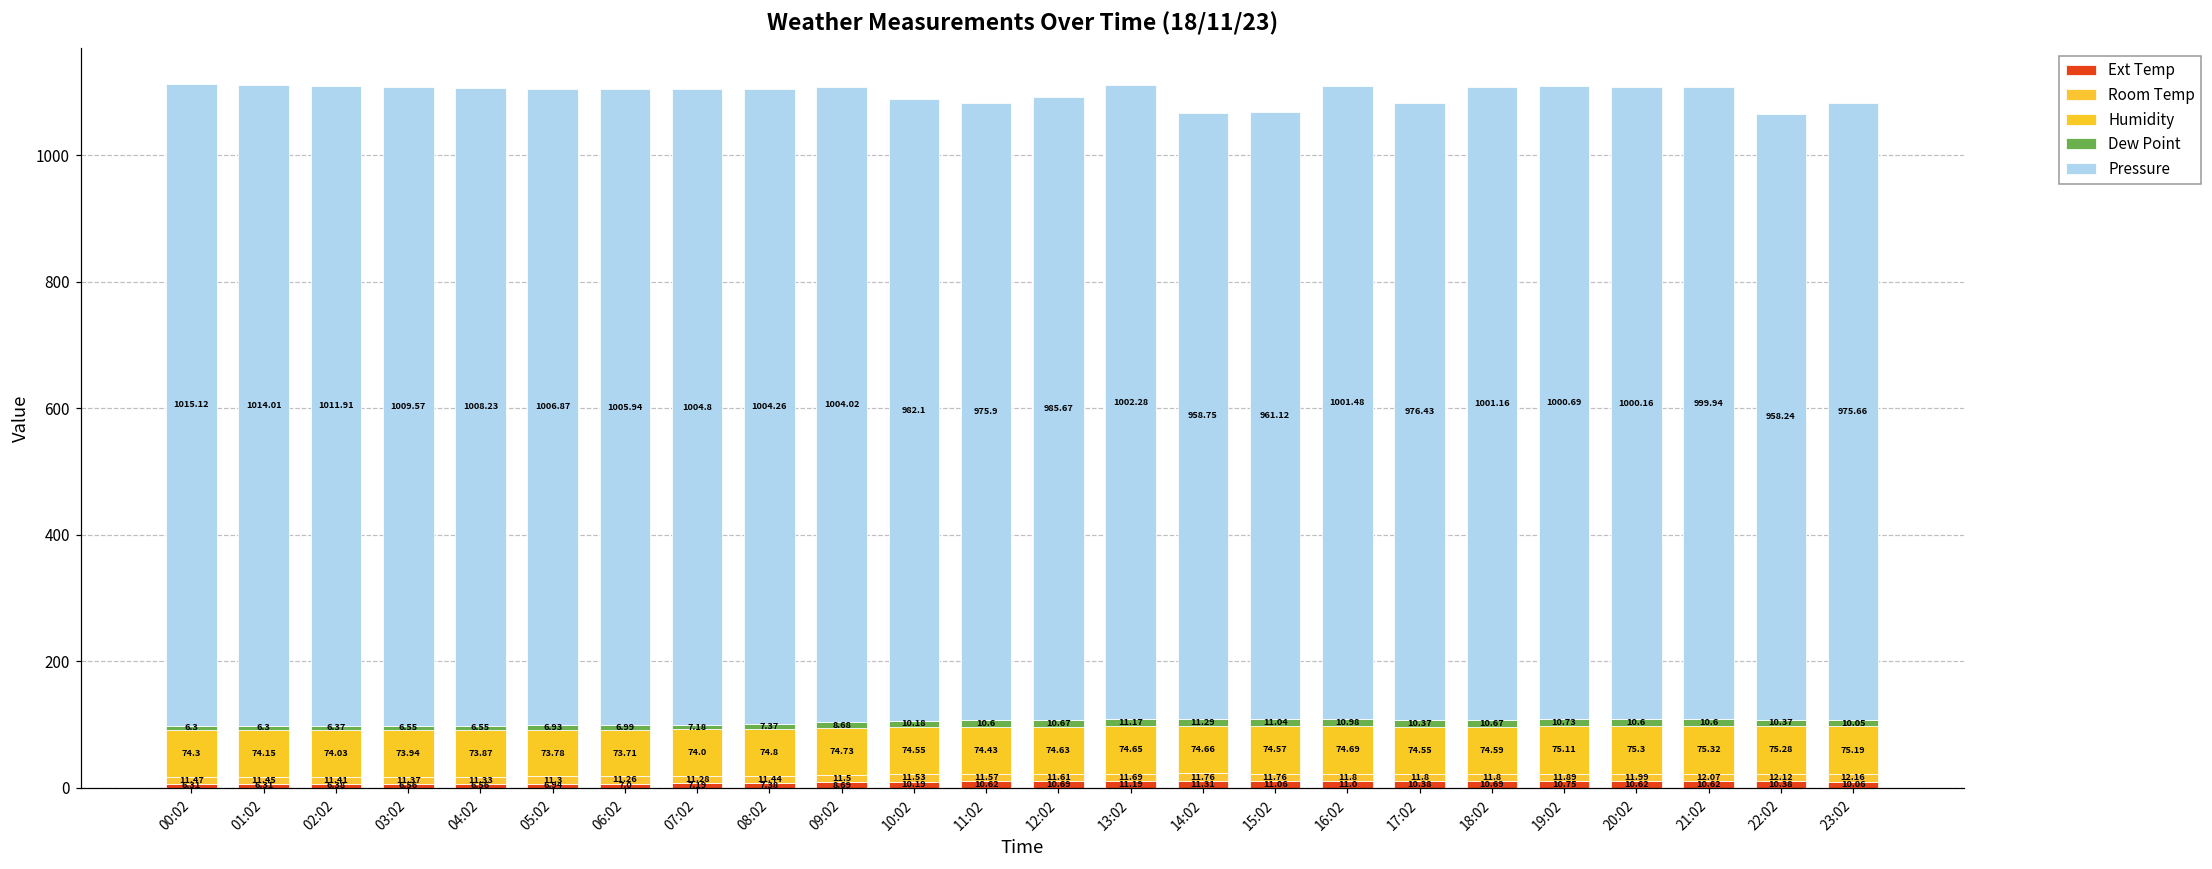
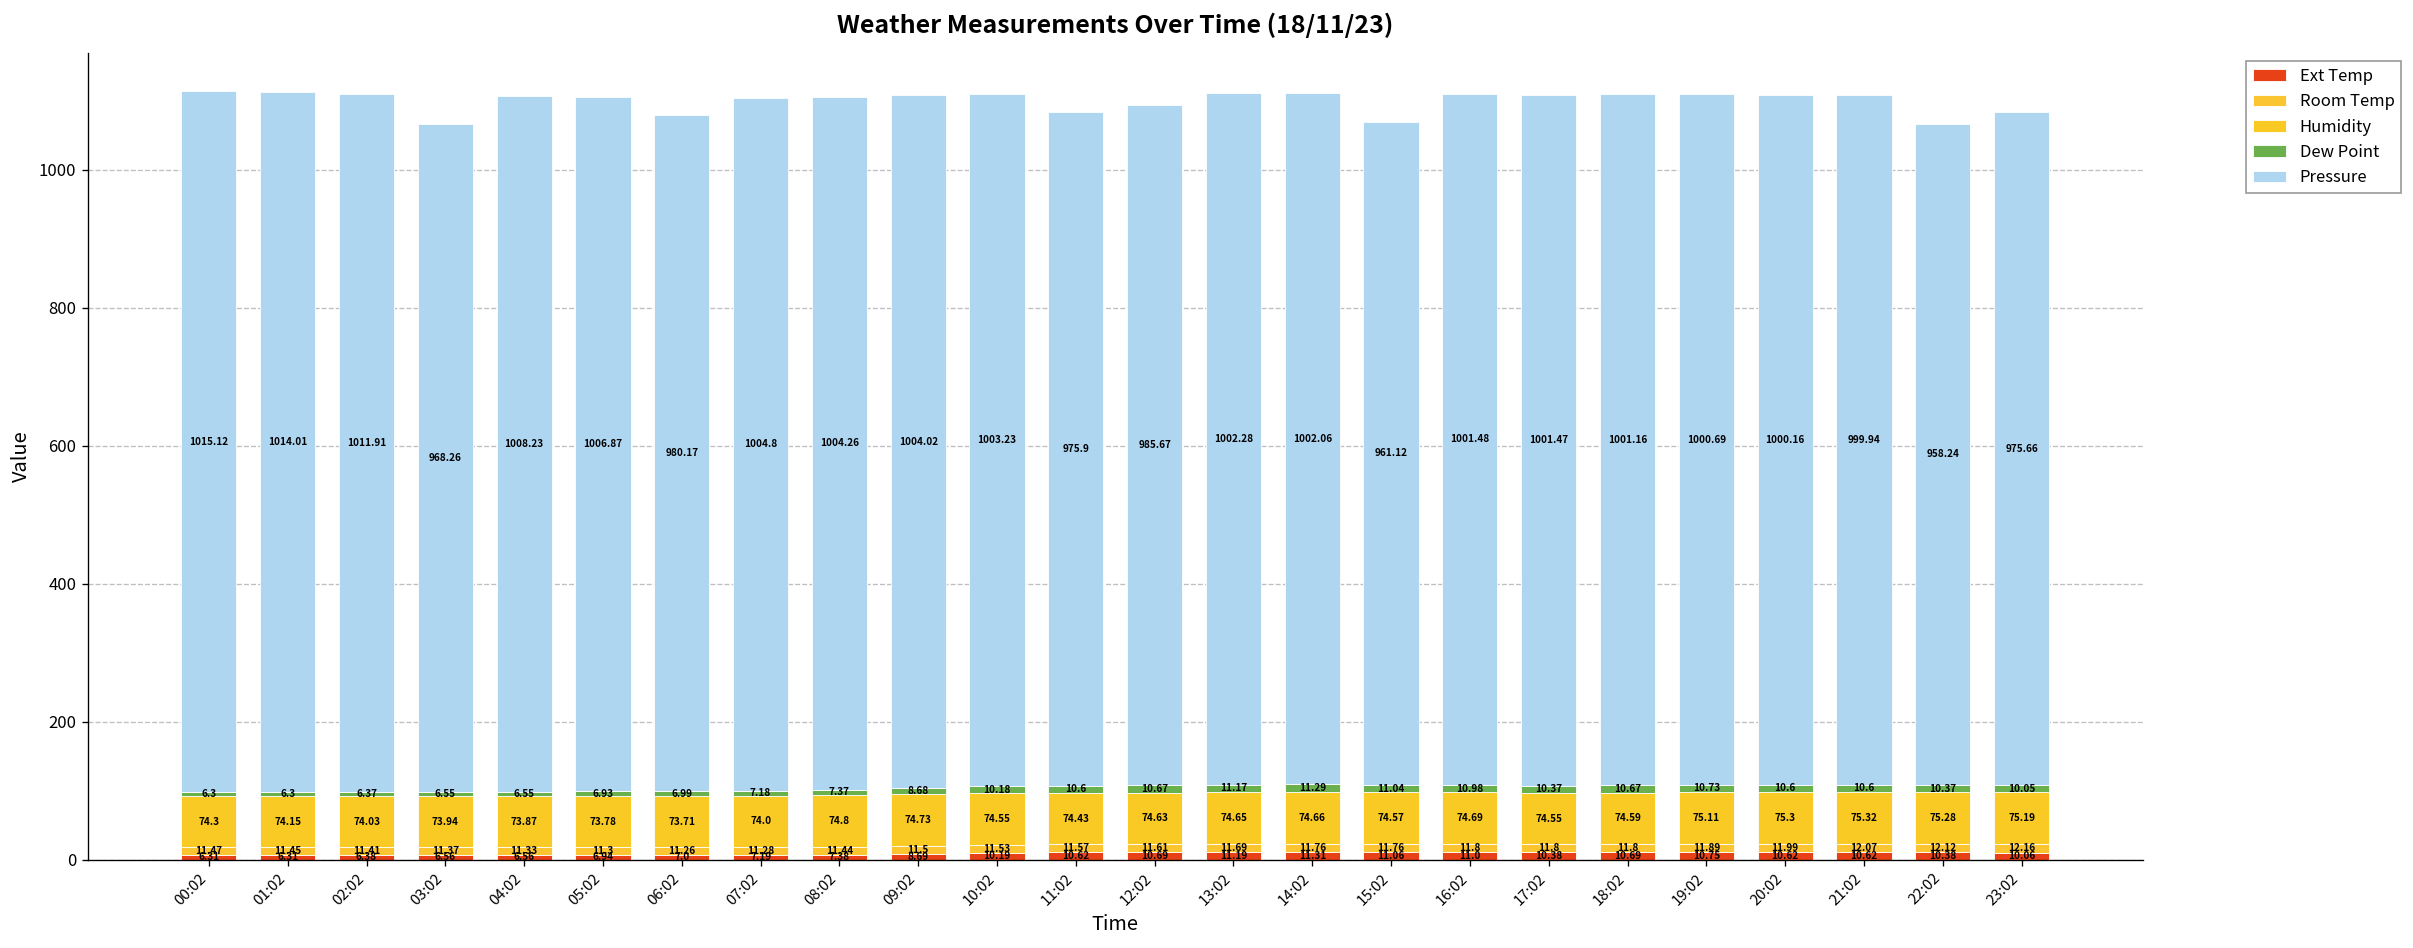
  {
    "Dew Point": {
      "00:02": 6.3,
      "01:02": 6.3,
      "02:02": 6.37,
      "03:02": 6.55,
      "04:02": 6.55,
      "05:02": 6.93,
      "06:02": 6.99,
      "07:02": 7.18,
      "08:02": 7.37,
      "09:02": 8.68,
      "10:02": 10.18,
      "11:02": 10.6,
      "12:02": 10.67,
      "13:02": 11.17,
      "14:02": 11.29,
      "15:02": 11.04,
      "16:02": 10.98,
      "17:02": 10.37,
      "18:02": 10.67,
      "19:02": 10.73,
      "20:02": 10.6,
      "21:02": 10.6,
      "22:02": 10.37,
      "23:02": 10.05
    },
    "Pressure": {
      "00:02": 1015.12,
      "01:02": 1014.01,
      "02:02": 1011.91,
-     "03:02": 1009.57,
+     "03:02": 968.26,
      "04:02": 1008.23,
      "05:02": 1006.87,
-     "06:02": 1005.94,
+     "06:02": 980.17,
      "07:02": 1004.8,
      "08:02": 1004.26,
      "09:02": 1004.02,
-     "10:02": 982.1,
+     "10:02": 1003.23,
      "11:02": 975.9,
      "12:02": 985.67,
      "13:02": 1002.28,
-     "14:02": 958.75,
+     "14:02": 1002.06,
      "15:02": 961.12,
      "16:02": 1001.48,
-     "17:02": 976.43,
+     "17:02": 1001.47,
      "18:02": 1001.16,
      "19:02": 1000.69,
      "20:02": 1000.16,
      "21:02": 999.94,
      "22:02": 958.24,
      "23:02": 975.66
    }
  }
